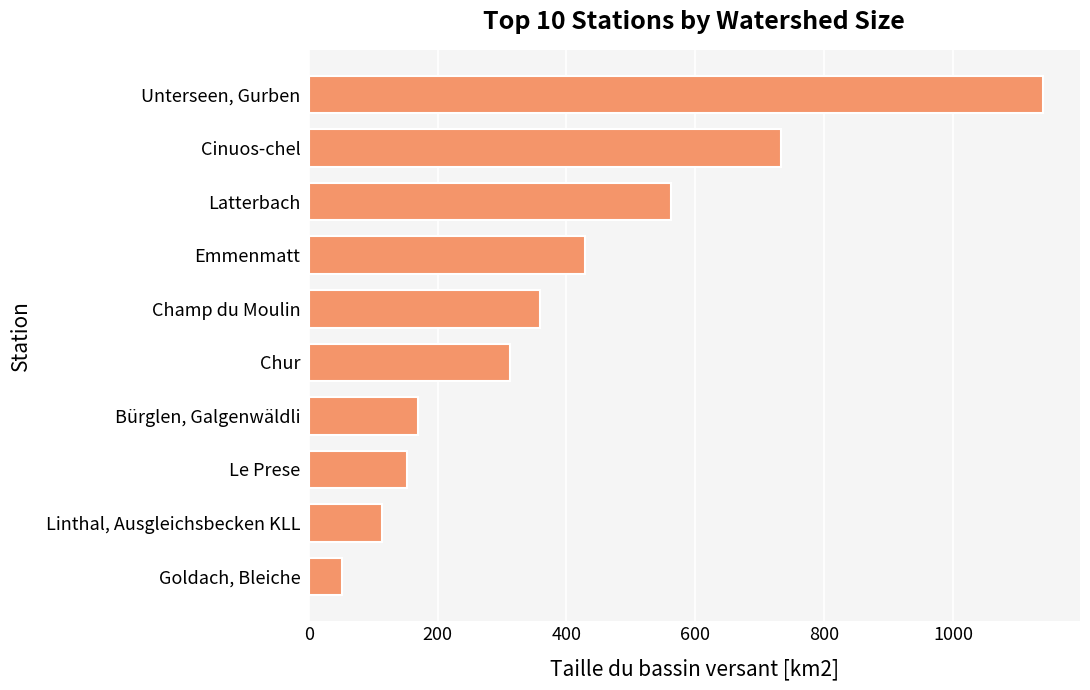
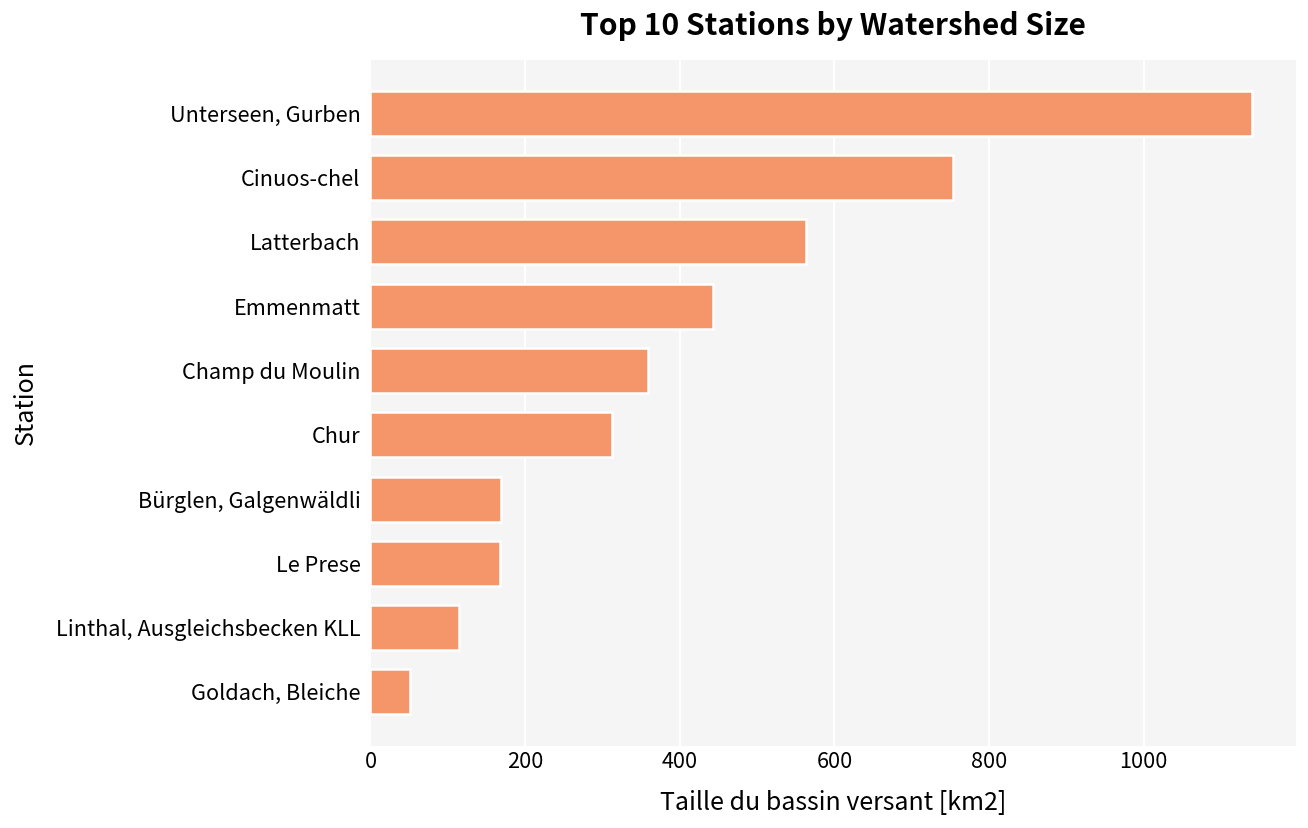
  {
    "Unterseen, Gurben": 1140,
-   "Cinuos-chel": 730,
+   "Cinuos-chel": 750,
    "Latterbach": 560,
-   "Emmenmatt": 430,
+   "Emmenmatt": 440,
    "Champ du Moulin": 360,
    "Chur": 310,
    "Bürglen, Galgenwäldli": 170,
-   "Le Prese": 150,
+   "Le Prese": 170,
    "Linthal, Ausgleichsbecken KLL": 110,
    "Goldach, Bleiche": 50
  }
